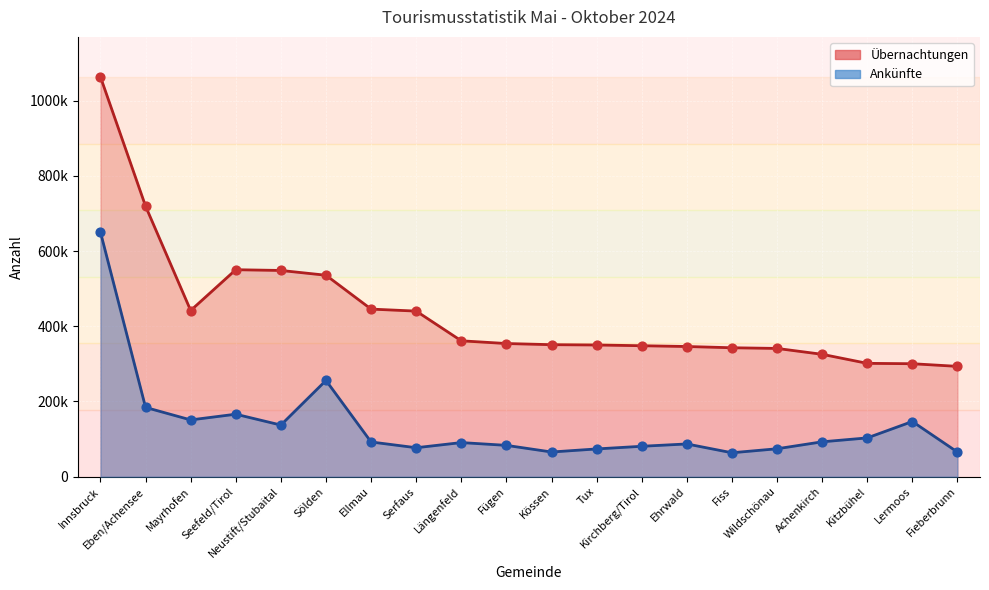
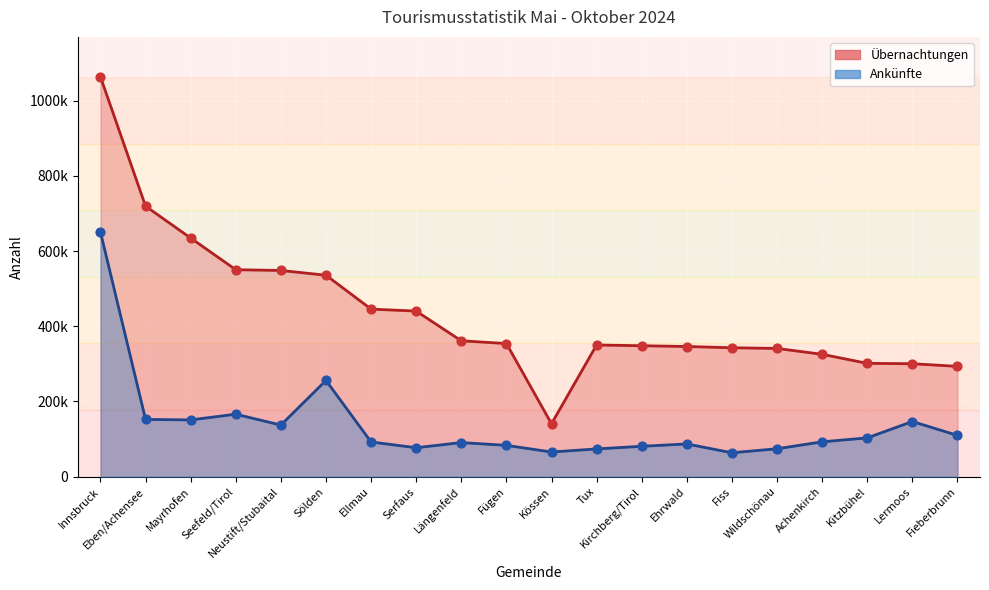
  {
    "Übernachtungen": {
      "Innsbruck": 1060000,
      "Eben/Achensee": 720000,
-     "Mayrhofen": 440000,
+     "Mayrhofen": 630000,
      "Seefeld/Tirol": 550000,
      "Neustift/Stubaital": 550000,
      "Sölden": 540000,
      "Ellmau": 450000,
      "Serfaus": 440000,
      "Längenfeld": 360000,
      "Fügen": 350000,
-     "Kössen": 350000,
+     "Kössen": 140000,
      "Tux": 350000,
      "Kirchberg/Tirol": 350000,
      "Ehrwald": 350000,
      "Fiss": 340000,
      "Wildschönau": 340000,
      "Achenkirch": 330000,
      "Kitzbühel": 300000,
      "Lermoos": 300000,
      "Fieberbrunn": 290000
    },
    "Ankünfte": {
      "Innsbruck": 650000,
-     "Eben/Achensee": 180000,
+     "Eben/Achensee": 150000,
      "Mayrhofen": 150000,
      "Seefeld/Tirol": 170000,
      "Neustift/Stubaital": 140000,
      "Sölden": 260000,
      "Ellmau": 90000,
      "Serfaus": 80000,
      "Längenfeld": 90000,
      "Fügen": 80000,
      "Kössen": 70000,
      "Tux": 70000,
      "Kirchberg/Tirol": 80000,
      "Ehrwald": 90000,
      "Fiss": 60000,
      "Wildschönau": 70000,
      "Achenkirch": 90000,
      "Kitzbühel": 100000,
      "Lermoos": 150000,
-     "Fieberbrunn": 70000
+     "Fieberbrunn": 110000
    }
  }
